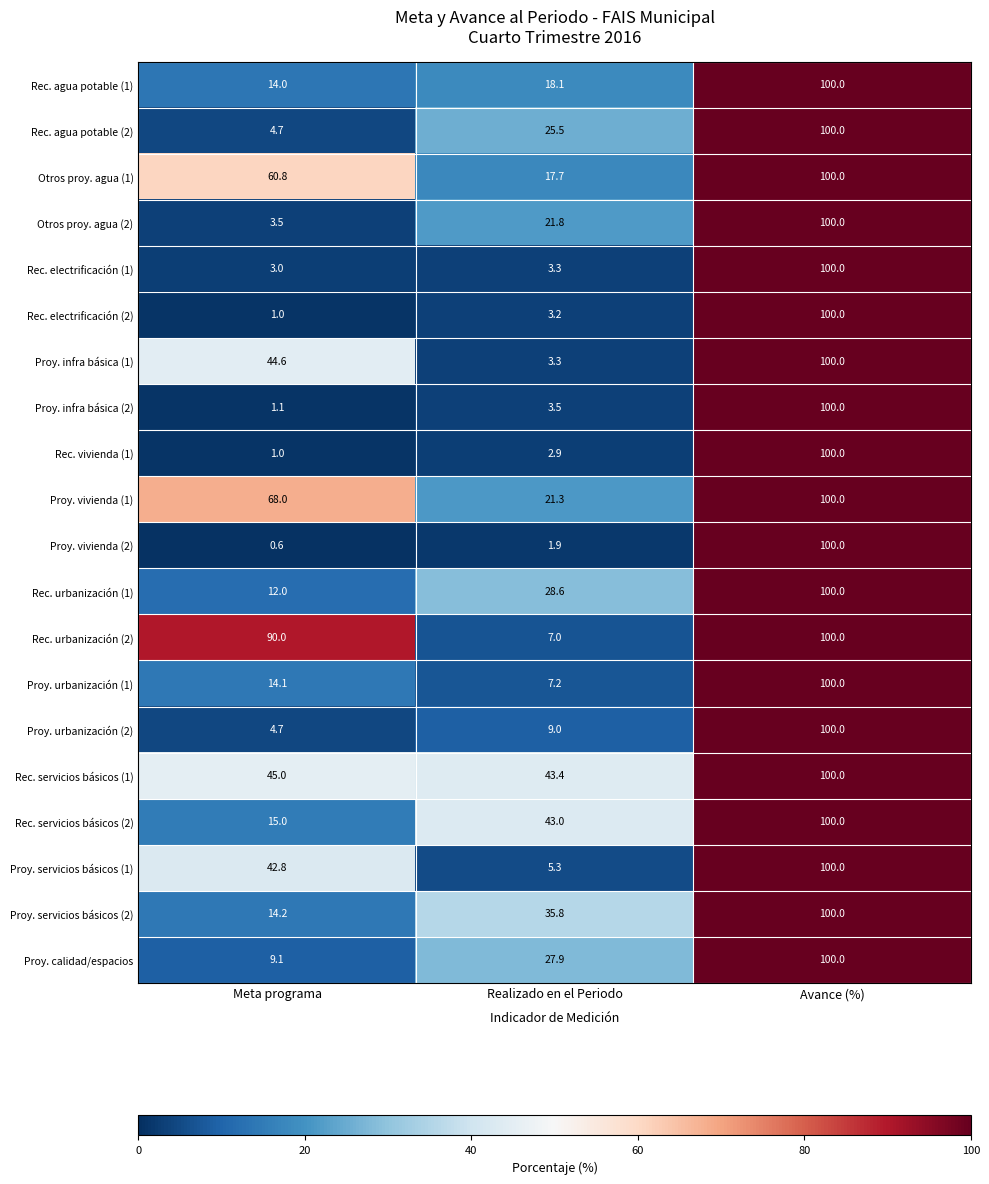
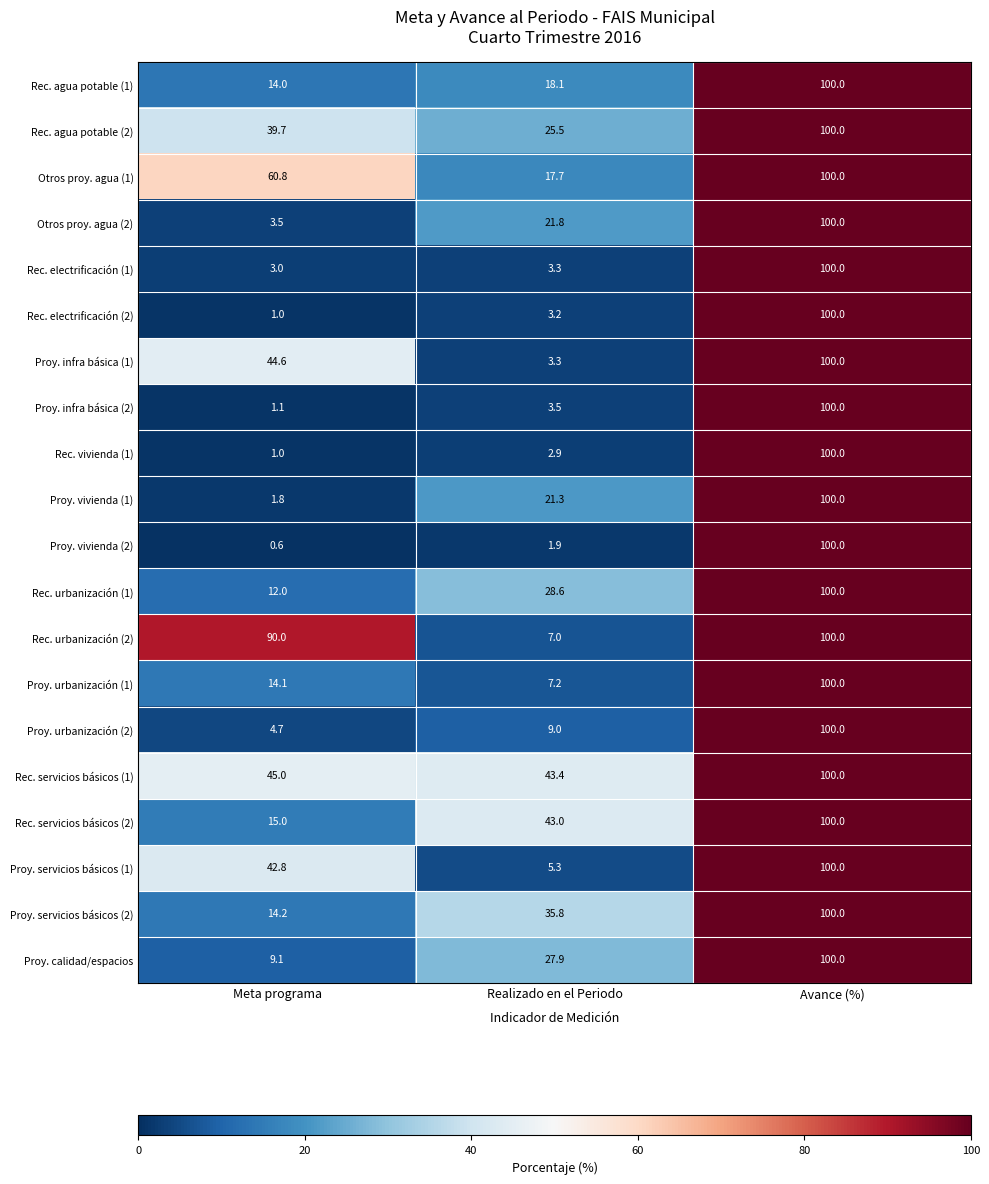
  {
    "Rec. agua potable (1)": {
      "Meta programa": 14.0,
      "Realizado en el Periodo": 18.1,
      "Avance (%)": 100.0
    },
    "Rec. agua potable (2)": {
-     "Meta programa": 4.7,
+     "Meta programa": 39.7,
      "Realizado en el Periodo": 25.5,
      "Avance (%)": 100.0
    },
    "Otros proy. agua (1)": {
      "Meta programa": 60.8,
      "Realizado en el Periodo": 17.7,
      "Avance (%)": 100.0
    },
    "Otros proy. agua (2)": {
      "Meta programa": 3.5,
      "Realizado en el Periodo": 21.8,
      "Avance (%)": 100.0
    },
    "Rec. electrificación (1)": {
      "Meta programa": 3.0,
      "Realizado en el Periodo": 3.3,
      "Avance (%)": 100.0
    },
    "Rec. electrificación (2)": {
      "Meta programa": 1.0,
      "Realizado en el Periodo": 3.2,
      "Avance (%)": 100.0
    },
    "Proy. infra básica (1)": {
      "Meta programa": 44.6,
      "Realizado en el Periodo": 3.3,
      "Avance (%)": 100.0
    },
    "Proy. infra básica (2)": {
      "Meta programa": 1.1,
      "Realizado en el Periodo": 3.5,
      "Avance (%)": 100.0
    },
    "Rec. vivienda (1)": {
      "Meta programa": 1.0,
      "Realizado en el Periodo": 2.9,
      "Avance (%)": 100.0
    },
    "Proy. vivienda (1)": {
-     "Meta programa": 68.0,
+     "Meta programa": 1.8,
      "Realizado en el Periodo": 21.3,
      "Avance (%)": 100.0
    },
    "Proy. vivienda (2)": {
      "Meta programa": 0.6,
      "Realizado en el Periodo": 1.9,
      "Avance (%)": 100.0
    },
    "Rec. urbanización (1)": {
      "Meta programa": 12.0,
      "Realizado en el Periodo": 28.6,
      "Avance (%)": 100.0
    },
    "Rec. urbanización (2)": {
      "Meta programa": 90.0,
      "Realizado en el Periodo": 7.0,
      "Avance (%)": 100.0
    },
    "Proy. urbanización (1)": {
      "Meta programa": 14.1,
      "Realizado en el Periodo": 7.2,
      "Avance (%)": 100.0
    },
    "Proy. urbanización (2)": {
      "Meta programa": 4.7,
      "Realizado en el Periodo": 9.0,
      "Avance (%)": 100.0
    },
    "Rec. servicios básicos (1)": {
      "Meta programa": 45.0,
      "Realizado en el Periodo": 43.4,
      "Avance (%)": 100.0
    },
    "Rec. servicios básicos (2)": {
      "Meta programa": 15.0,
      "Realizado en el Periodo": 43.0,
      "Avance (%)": 100.0
    },
    "Proy. servicios básicos (1)": {
      "Meta programa": 42.8,
      "Realizado en el Periodo": 5.3,
      "Avance (%)": 100.0
    },
    "Proy. servicios básicos (2)": {
      "Meta programa": 14.2,
      "Realizado en el Periodo": 35.8,
      "Avance (%)": 100.0
    },
    "Proy. calidad/espacios": {
      "Meta programa": 9.1,
      "Realizado en el Periodo": 27.9,
      "Avance (%)": 100.0
    }
  }
